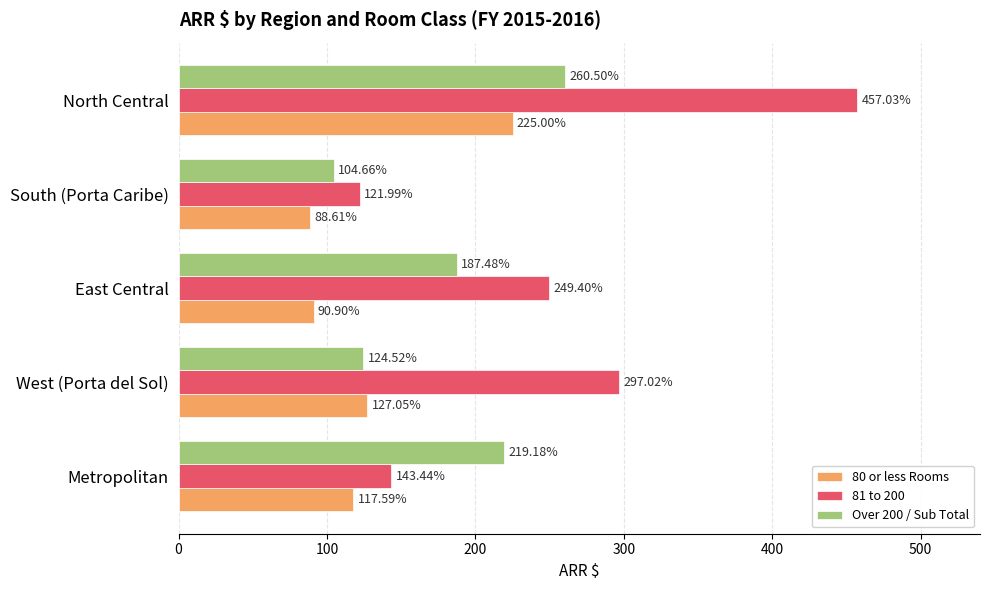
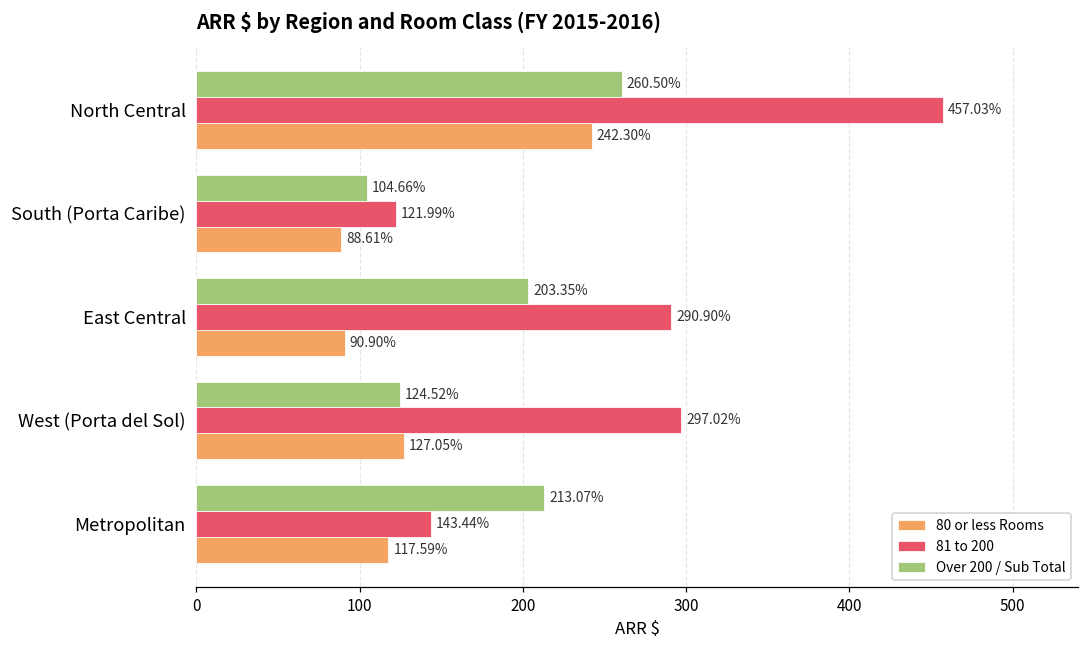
  {
    "80 or less Rooms": {
-     "North Central": "225.00%",
+     "North Central": "242.30%",
      "South (Porta Caribe)": "88.61%",
      "East Central": "90.90%",
      "West (Porta del Sol)": "127.05%",
      "Metropolitan": "117.59%"
    },
    "81 to 200": {
      "North Central": "457.03%",
      "South (Porta Caribe)": "121.99%",
-     "East Central": "249.40%",
+     "East Central": "290.90%",
      "West (Porta del Sol)": "297.02%",
      "Metropolitan": "143.44%"
    },
    "Over 200 / Sub Total": {
      "North Central": "260.50%",
      "South (Porta Caribe)": "104.66%",
-     "East Central": "187.48%",
+     "East Central": "203.35%",
      "West (Porta del Sol)": "124.52%",
-     "Metropolitan": "219.18%"
+     "Metropolitan": "213.07%"
    }
  }
